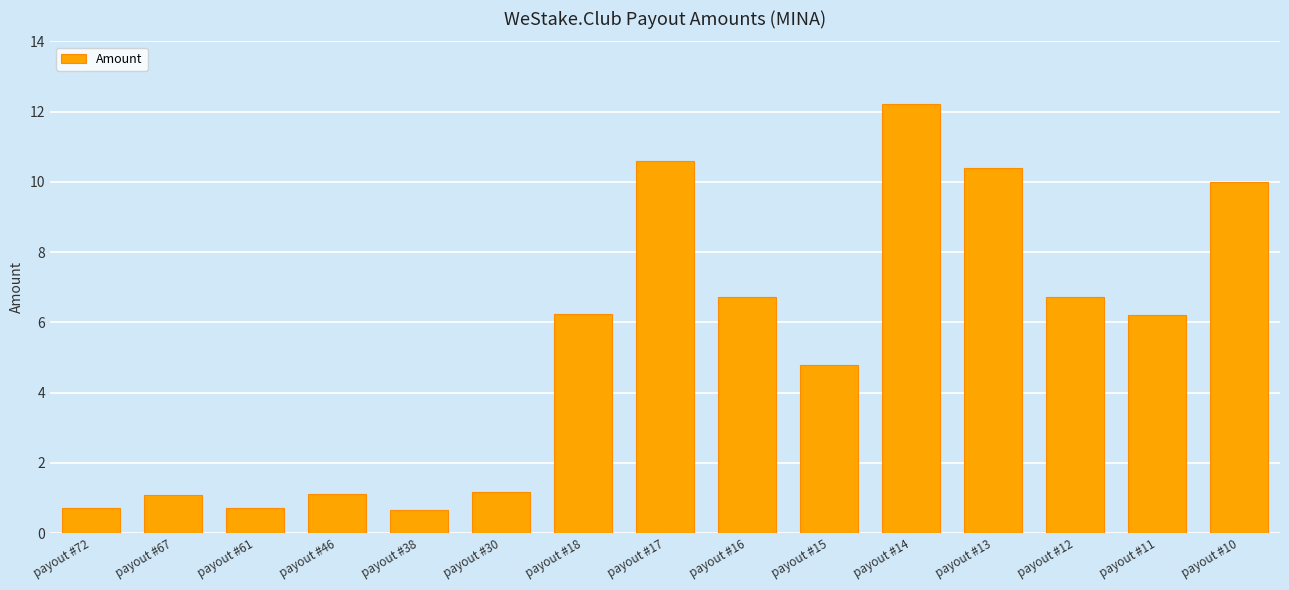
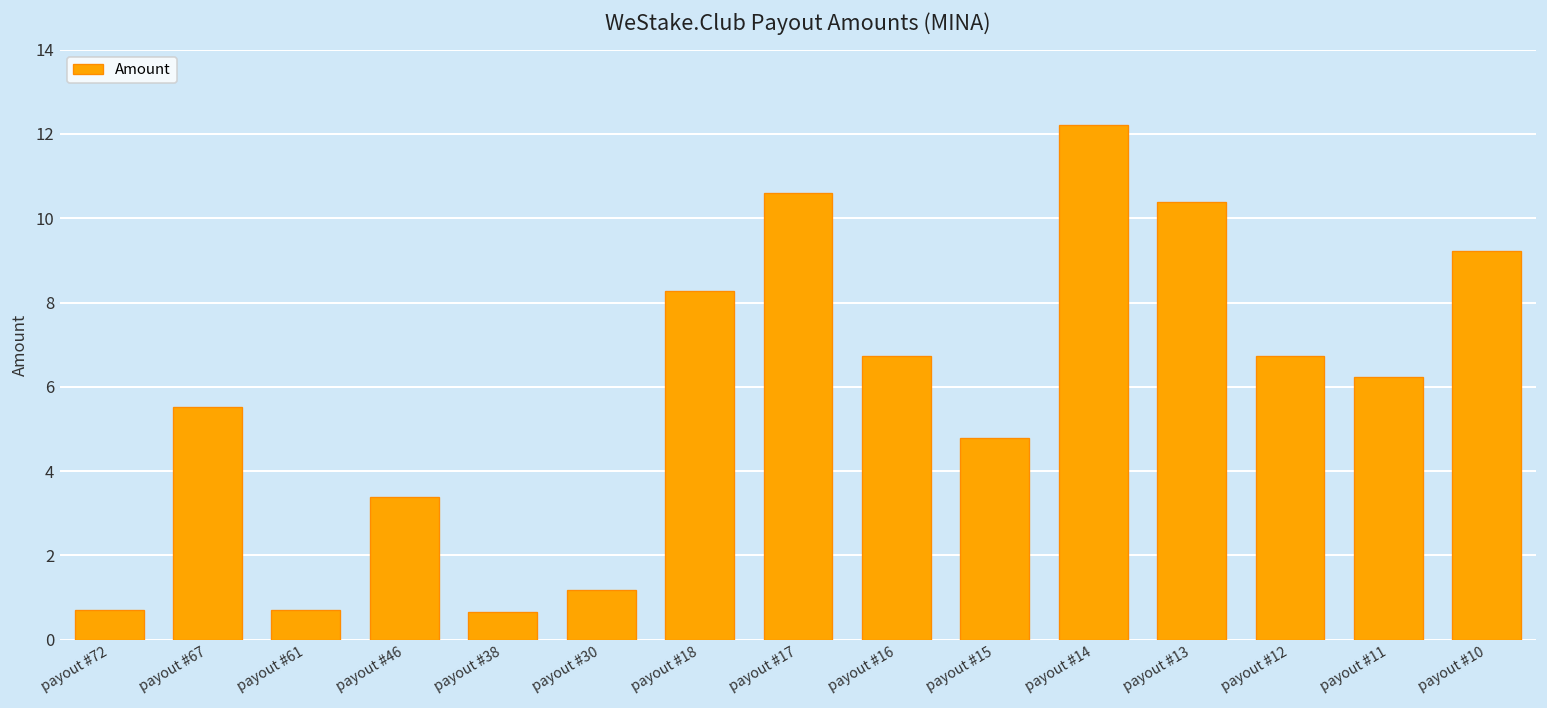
  {
    "payout #72": 0.7,
-   "payout #67": 1.1,
+   "payout #67": 5.5,
    "payout #61": 0.7,
-   "payout #46": 1.1,
+   "payout #46": 3.4,
    "payout #38": 0.7,
    "payout #30": 1.2,
-   "payout #18": 6.2,
+   "payout #18": 8.3,
    "payout #17": 10.6,
    "payout #16": 6.7,
    "payout #15": 4.8,
    "payout #14": 12.2,
    "payout #13": 10.4,
    "payout #12": 6.7,
    "payout #11": 6.2,
-   "payout #10": 10.0
+   "payout #10": 9.2
  }
